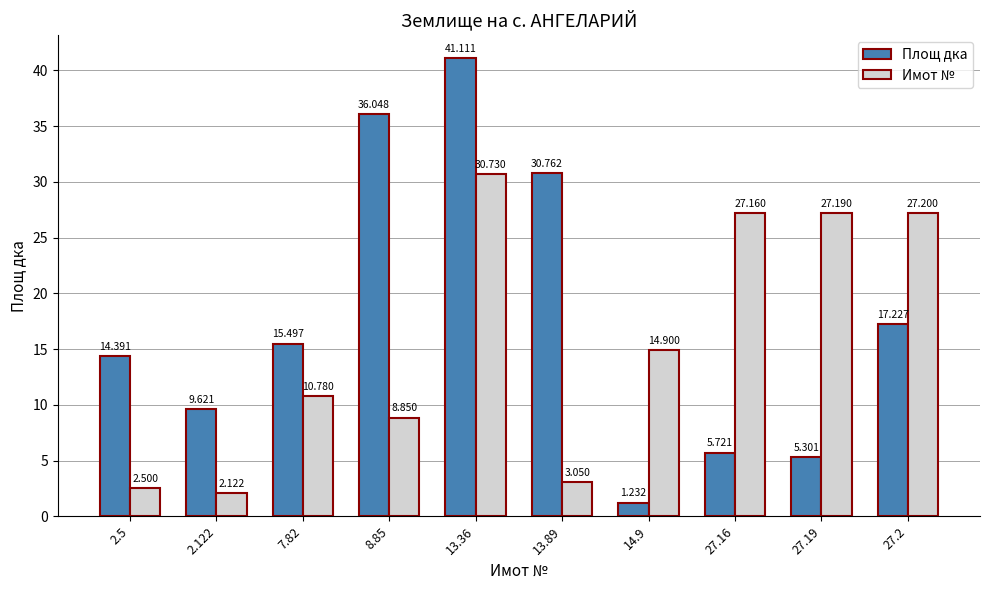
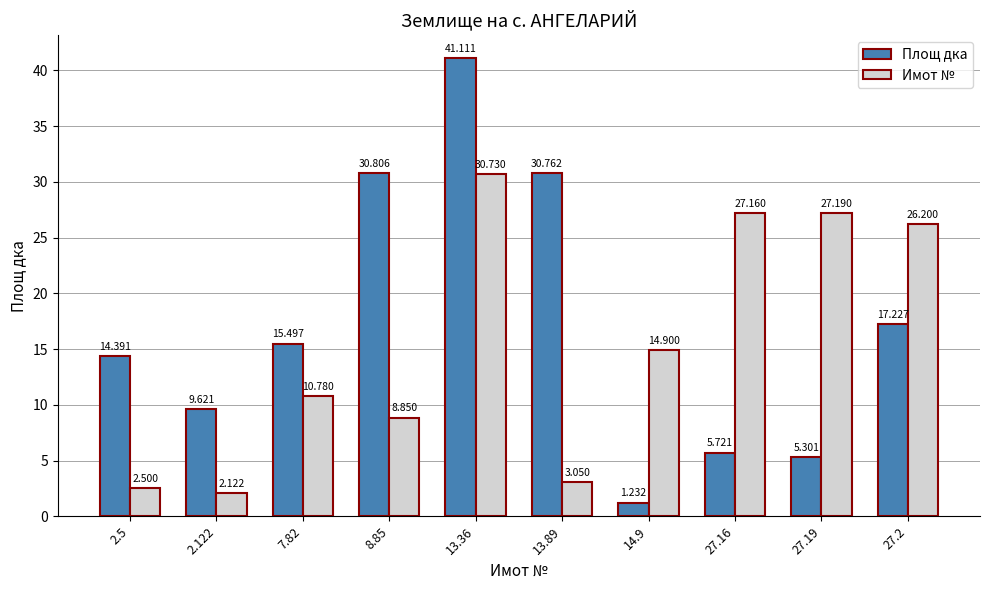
  {
    "Площ дка": {
      "2.5": 14.391,
      "2.122": 9.621,
      "7.82": 15.497,
-     "8.85": 36.048,
+     "8.85": 30.806,
      "13.36": 41.111,
      "13.89": 30.762,
      "14.9": 1.232,
      "27.16": 5.721,
      "27.19": 5.301,
      "27.2": 17.227
    },
    "Имот №": {
      "2.5": 2.500,
      "2.122": 2.122,
      "7.82": 10.780,
      "8.85": 8.850,
      "13.36": 30.730,
      "13.89": 3.050,
      "14.9": 14.900,
      "27.16": 27.160,
      "27.19": 27.190,
-     "27.2": 27.200
+     "27.2": 26.200
    }
  }
